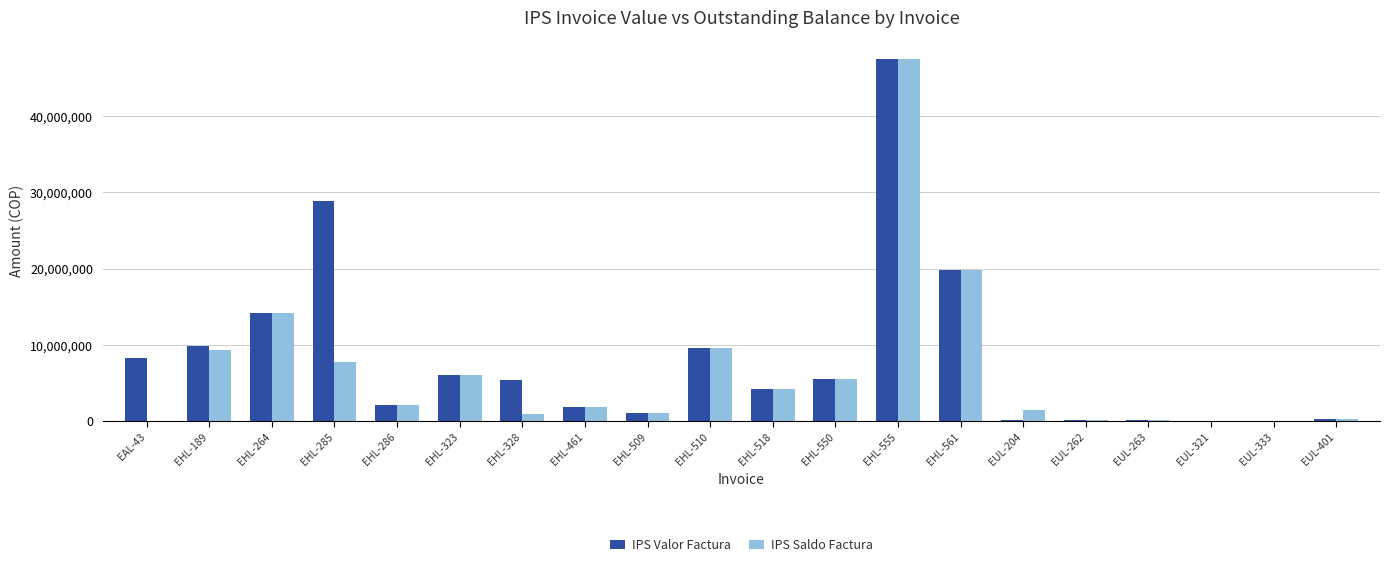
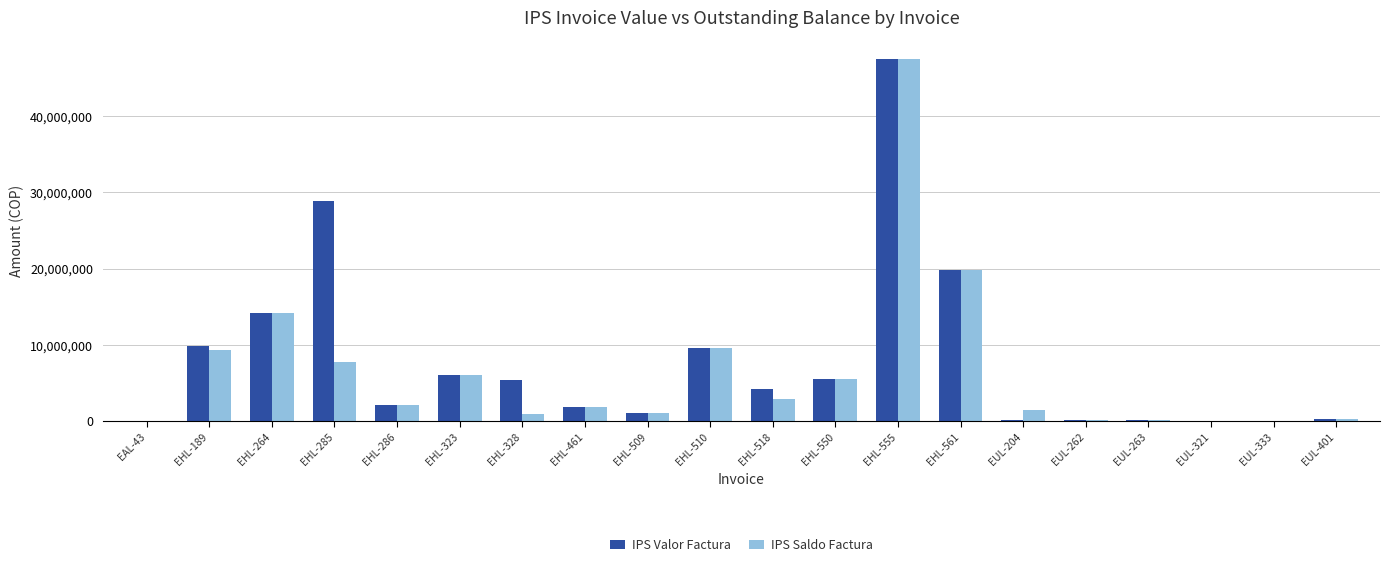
  {
    "IPS Valor Factura": {
-     "EAL-43": "8,000,000",
+     "EAL-43": "0",
      "EHL-189": "10,000,000",
      "EHL-264": "14,000,000",
      "EHL-285": "29,000,000",
      "EHL-286": "2,000,000",
      "EHL-323": "6,000,000",
      "EHL-328": "5,000,000",
      "EHL-461": "2,000,000",
      "EHL-509": "1,000,000",
      "EHL-510": "10,000,000",
      "EHL-518": "4,000,000",
      "EHL-550": "6,000,000",
      "EHL-555": "48,000,000",
      "EHL-561": "20,000,000"
    },
    "IPS Saldo Factura": {
      "EHL-189": "9,000,000",
      "EHL-264": "14,000,000",
      "EHL-285": "8,000,000",
      "EHL-286": "2,000,000",
      "EHL-323": "6,000,000",
      "EHL-328": "1,000,000",
      "EHL-461": "2,000,000",
      "EHL-509": "1,000,000",
      "EHL-510": "10,000,000",
-     "EHL-518": "4,000,000",
+     "EHL-518": "3,000,000",
      "EHL-550": "6,000,000",
      "EHL-555": "48,000,000",
      "EHL-561": "20,000,000",
      "EUL-204": "2,000,000"
    }
  }
